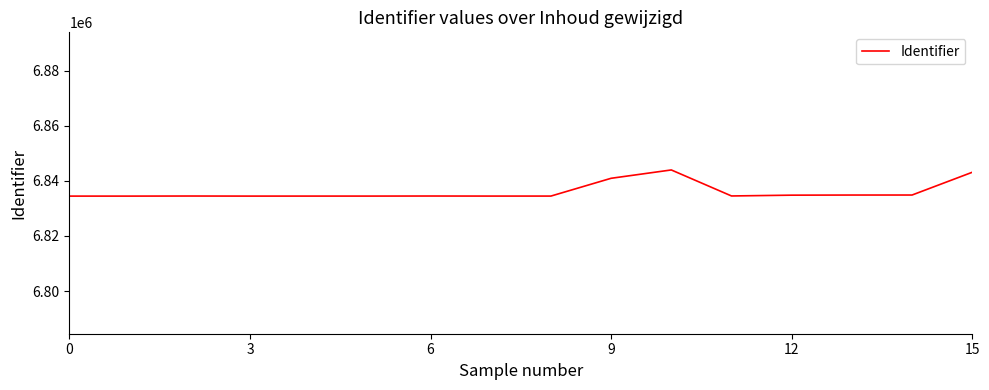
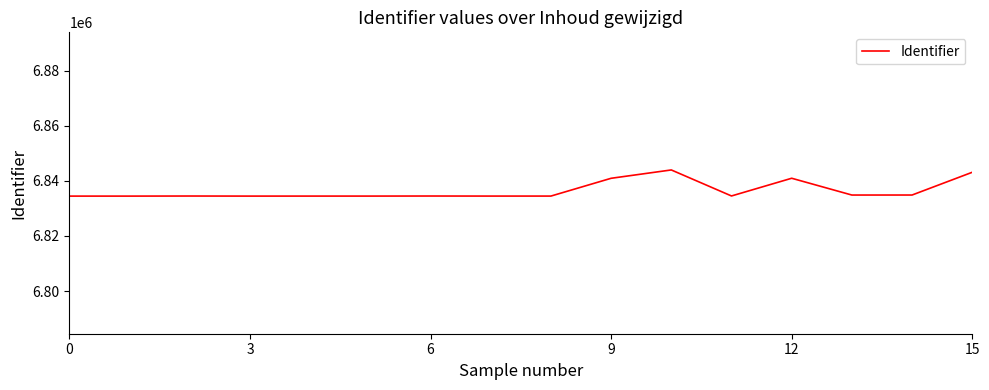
  {
    "0": 6834000,
    "3": 6834000,
    "6": 6835000,
    "9": 6841000,
-   "12": 6835000,
+   "12": 6841000,
    "15": 6843000
  }
